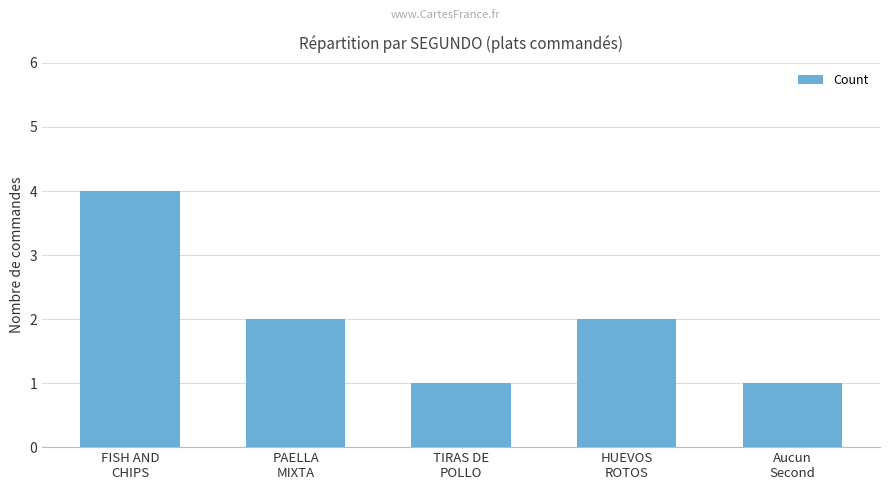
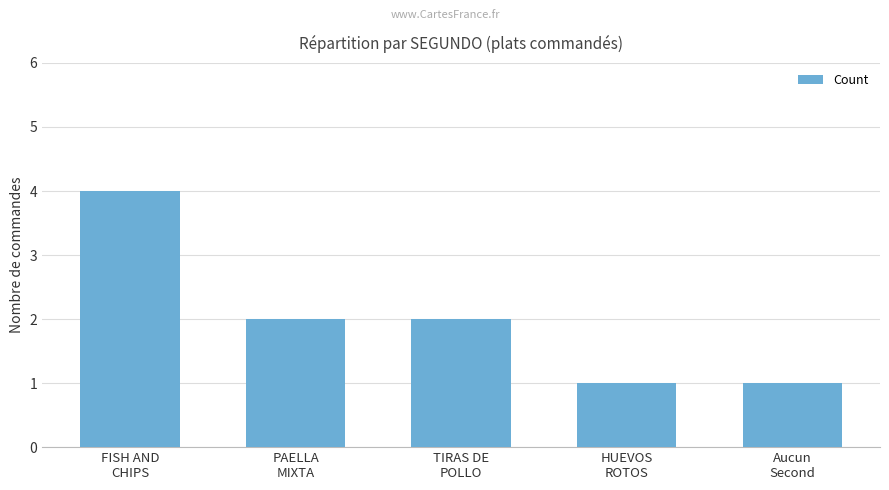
  {
    "FISH AND CHIPS": 4,
    "PAELLA MIXTA": 2,
-   "TIRAS DE POLLO": 1,
-   "HUEVOS ROTOS": 2,
+   "TIRAS DE POLLO": 2,
+   "HUEVOS ROTOS": 1,
    "Aucun Second": 1
  }
